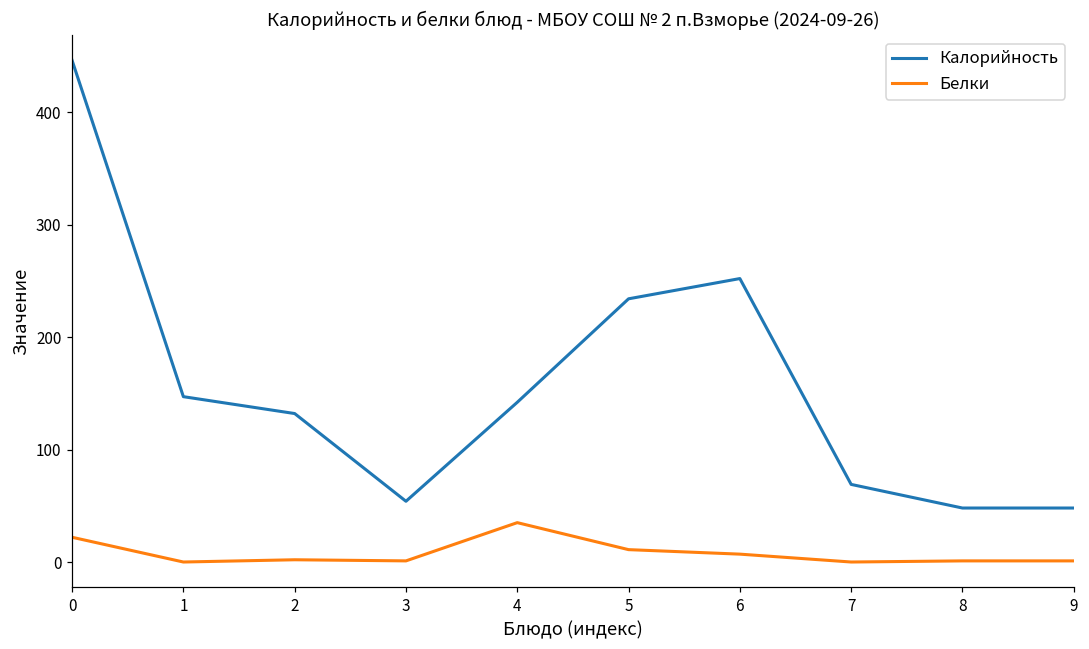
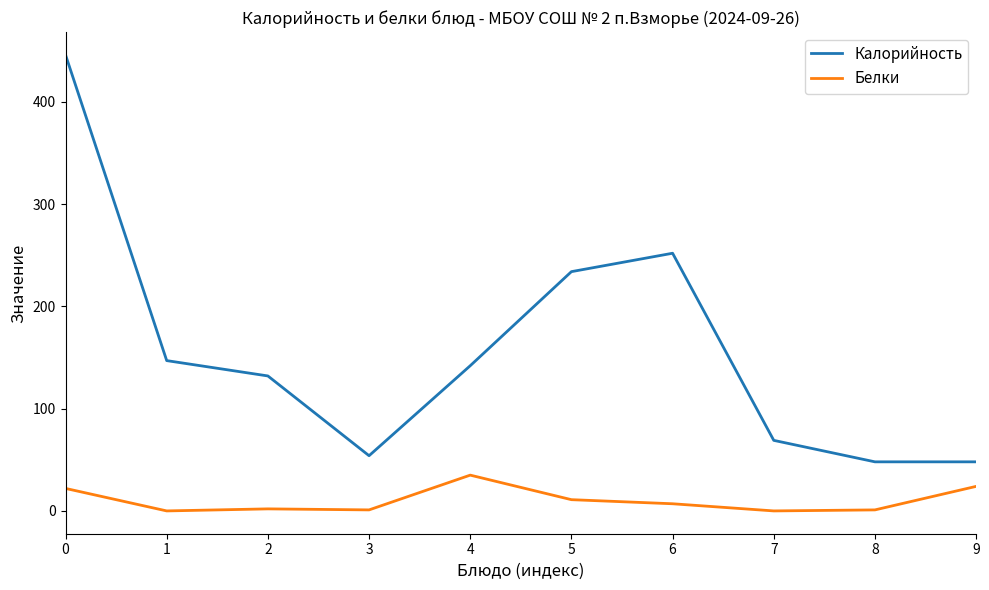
  {
    "Калорийность": {
      "0": 446,
      "1": 147,
      "2": 132,
      "3": 54,
      "4": 142,
      "5": 234,
      "6": 252,
      "7": 69,
      "8": 48,
      "9": 48
    },
    "Белки": {
      "0": 22,
      "1": 0,
      "2": 2,
      "3": 1,
      "4": 35,
      "5": 11,
      "6": 7,
      "7": 0,
      "8": 1,
-     "9": 1
+     "9": 24
    }
  }
